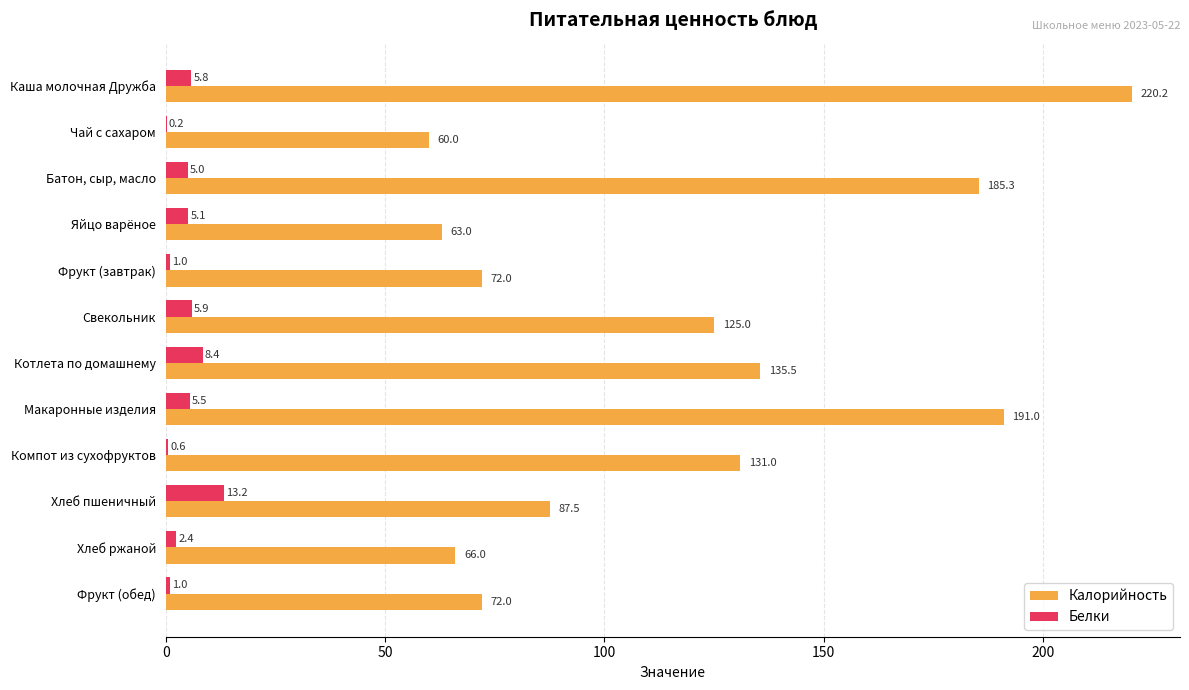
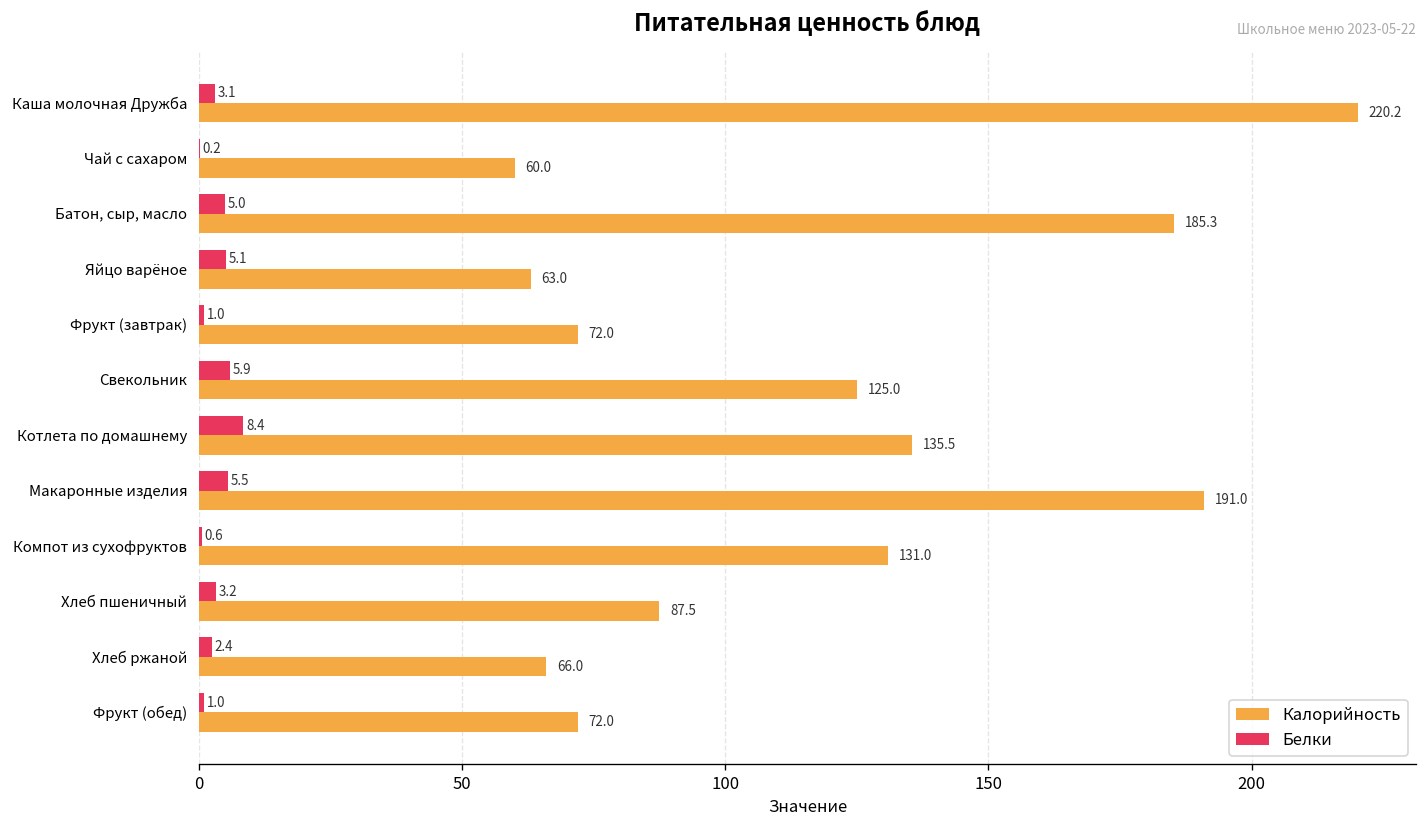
  {
    "Калорийность": {
      "Каша молочная Дружба": 220.2,
      "Чай с сахаром": 60.0,
      "Батон, сыр, масло": 185.3,
      "Яйцо варёное": 63.0,
      "Фрукт (завтрак)": 72.0,
      "Свекольник": 125.0,
      "Котлета по домашнему": 135.5,
      "Макаронные изделия": 191.0,
      "Компот из сухофруктов": 131.0,
      "Хлеб пшеничный": 87.5,
      "Хлеб ржаной": 66.0,
      "Фрукт (обед)": 72.0
    },
    "Белки": {
-     "Каша молочная Дружба": 5.8,
+     "Каша молочная Дружба": 3.1,
      "Чай с сахаром": 0.2,
      "Батон, сыр, масло": 5.0,
      "Яйцо варёное": 5.1,
      "Фрукт (завтрак)": 1.0,
      "Свекольник": 5.9,
      "Котлета по домашнему": 8.4,
      "Макаронные изделия": 5.5,
      "Компот из сухофруктов": 0.6,
-     "Хлеб пшеничный": 13.2,
+     "Хлеб пшеничный": 3.2,
      "Хлеб ржаной": 2.4,
      "Фрукт (обед)": 1.0
    }
  }
